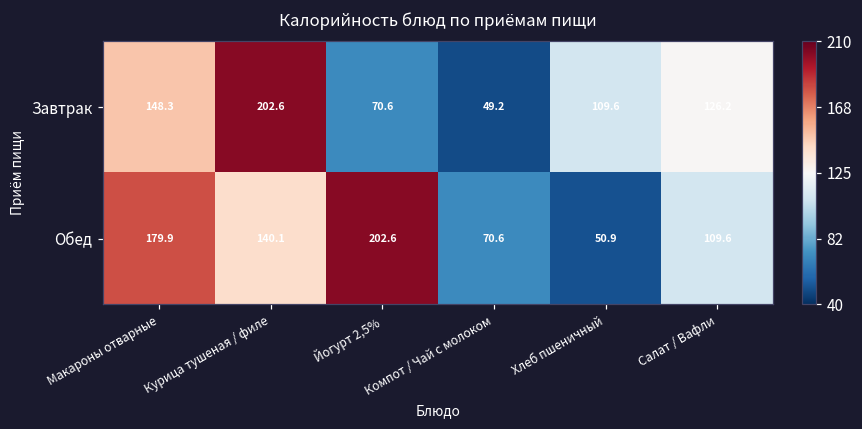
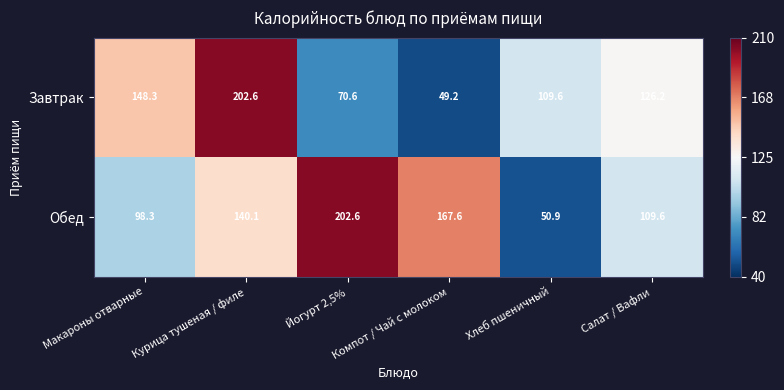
  {
    "Завтрак": {
      "Макароны отварные": 148.3,
      "Курица тушеная / филе": 202.6,
      "Йогурт 2,5%": 70.6,
      "Компот / Чай с молоком": 49.2
    },
    "Обед": {
-     "Макароны отварные": 179.9,
+     "Макароны отварные": 98.3,
      "Курица тушеная / филе": 140.1,
      "Йогурт 2,5%": 202.6,
-     "Компот / Чай с молоком": 70.6,
+     "Компот / Чай с молоком": 167.6,
      "Хлеб пшеничный": 50.9
    }
  }
